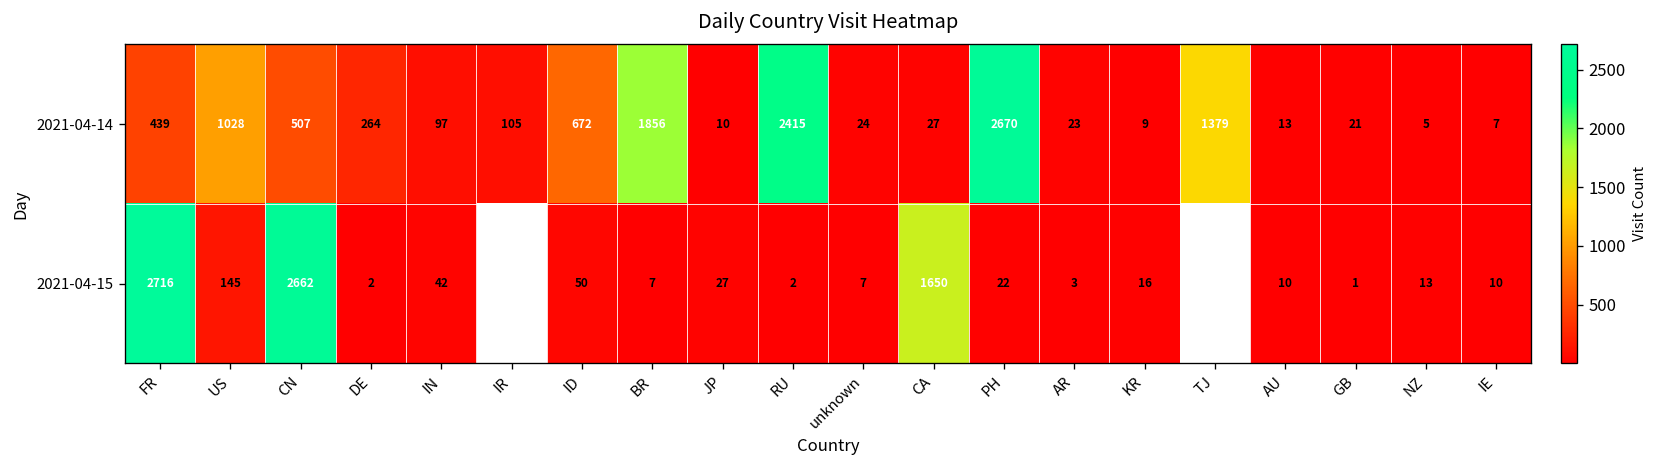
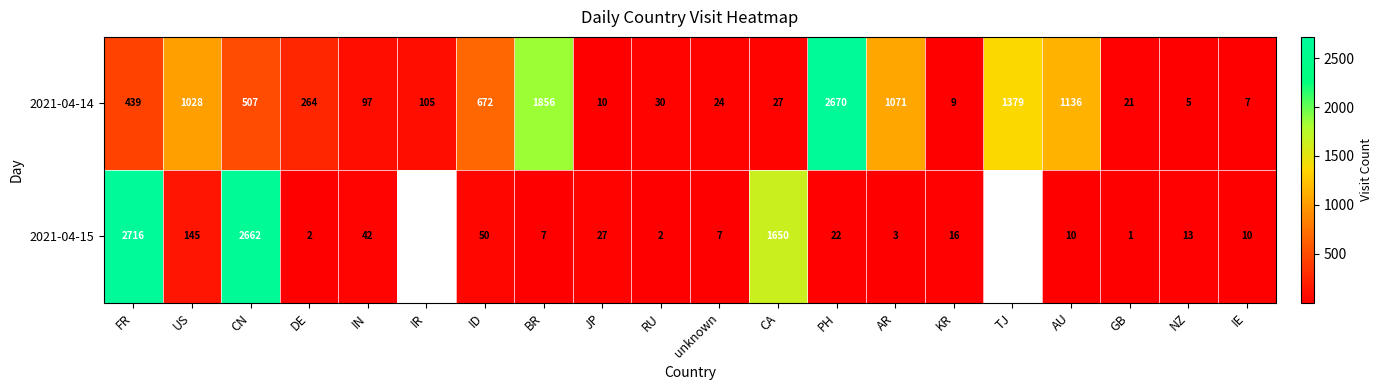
  {
    "2021-04-14": {
      "FR": 439,
      "US": 1028,
      "CN": 507,
      "DE": 264,
      "IN": 97,
      "IR": 105,
      "ID": 672,
      "BR": 1856,
      "JP": 10,
-     "RU": 2415,
+     "RU": 30,
      "unknown": 24,
      "CA": 27,
      "PH": 2670,
-     "AR": 23,
+     "AR": 1071,
      "KR": 9,
      "TJ": 1379,
-     "AU": 13,
+     "AU": 1136,
      "GB": 21,
      "NZ": 5,
      "IE": 7
    },
    "2021-04-15": {
      "FR": 2716,
      "US": 145,
      "CN": 2662,
      "DE": 2,
      "IN": 42,
      "ID": 50,
      "BR": 7,
      "JP": 27,
      "RU": 2,
      "unknown": 7,
      "CA": 1650,
      "PH": 22,
      "AR": 3,
      "KR": 16,
      "AU": 10,
      "GB": 1,
      "NZ": 13,
      "IE": 10
    }
  }
